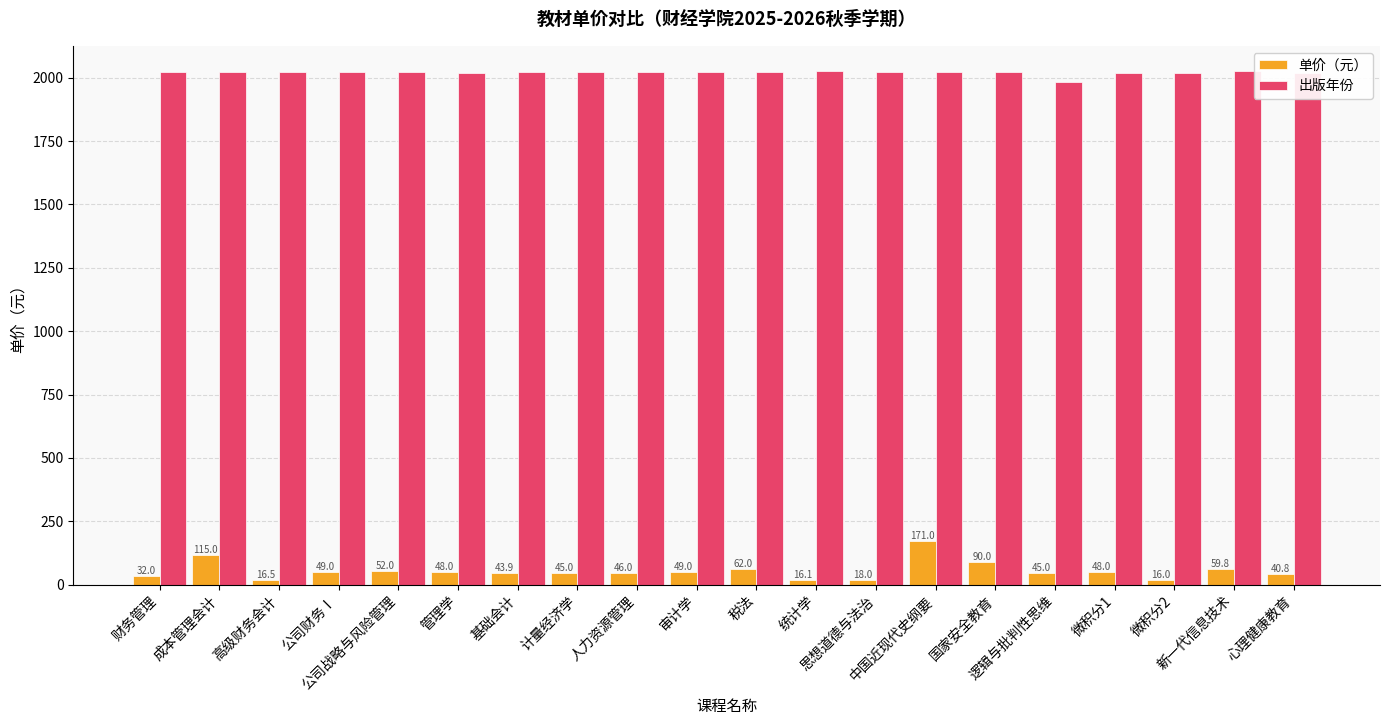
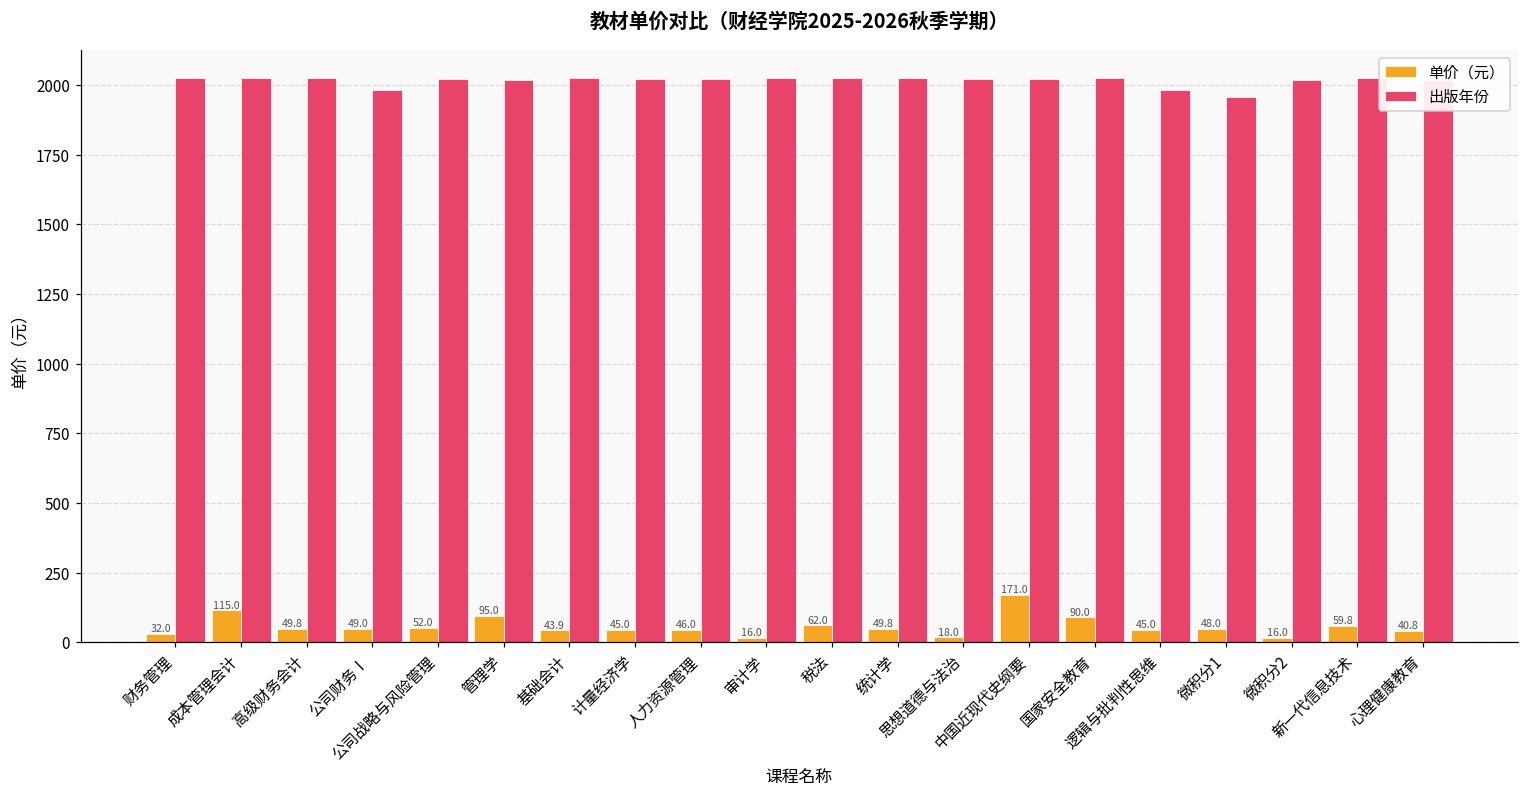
  {
    "单价（元）": {
      "财务管理": 32.0,
      "成本管理会计": 115.0,
-     "高级财务会计": 16.5,
+     "高级财务会计": 49.8,
      "公司财务Ⅰ": 49.0,
      "公司战略与风险管理": 52.0,
-     "管理学": 48.0,
+     "管理学": 95.0,
      "基础会计": 43.9,
      "计量经济学": 45.0,
      "人力资源管理": 46.0,
-     "审计学": 49.0,
+     "审计学": 16.0,
      "税法": 62.0,
-     "统计学": 16.1,
+     "统计学": 49.8,
      "思想道德与法治": 18.0,
      "中国近现代史纲要": 171.0,
      "国家安全教育": 90.0,
      "逻辑与批判性思维": 45.0,
      "微积分1": 48.0,
      "微积分2": 16.0,
      "新一代信息技术": 59.8,
      "心理健康教育": 40.8
    },
    "出版年份": {
      "财务管理": 2020,
      "成本管理会计": 2020,
      "高级财务会计": 2020,
-     "公司财务Ⅰ": 2020,
+     "公司财务Ⅰ": 1980,
      "公司战略与风险管理": 2020,
      "管理学": 2020,
      "基础会计": 2020,
      "计量经济学": 2020,
      "人力资源管理": 2020,
      "审计学": 2020,
      "税法": 2020,
      "统计学": 2030,
      "思想道德与法治": 2020,
      "中国近现代史纲要": 2020,
      "国家安全教育": 2020,
      "逻辑与批判性思维": 1980,
-     "微积分1": 2020,
+     "微积分1": 1960,
      "微积分2": 2020,
      "新一代信息技术": 2030
    }
  }
